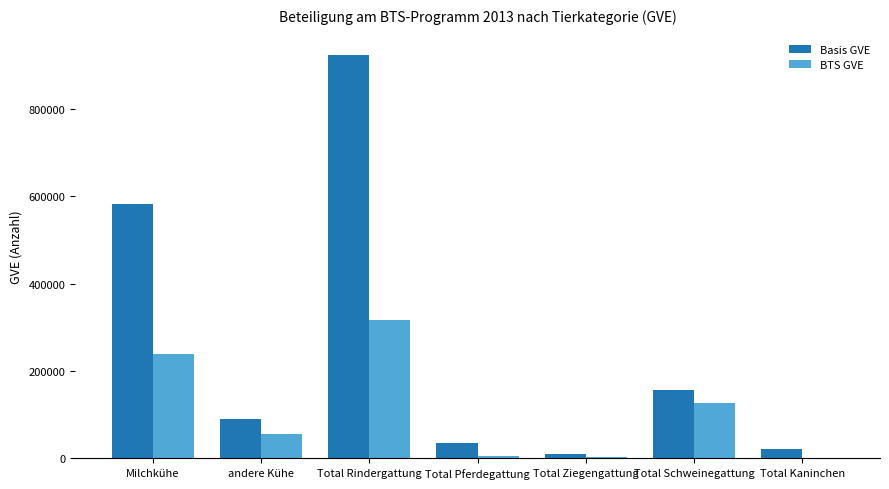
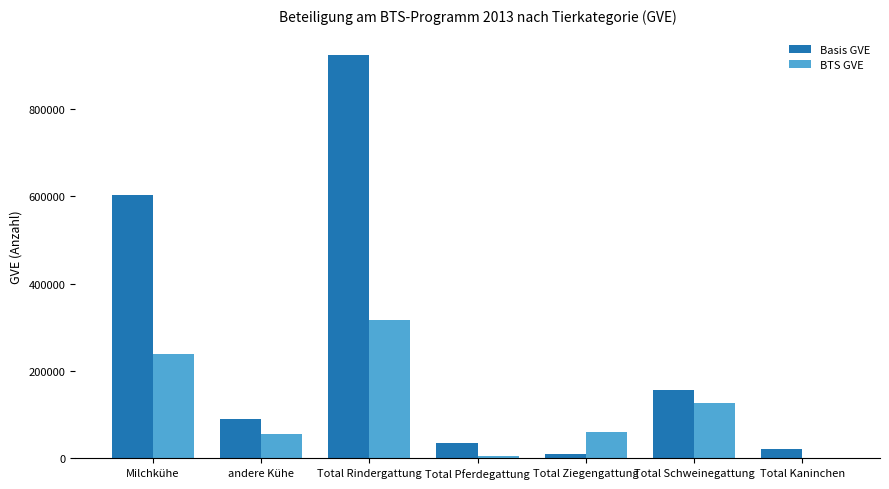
  {
    "Basis GVE": {
-     "Milchkühe": 580000,
+     "Milchkühe": 600000,
      "andere Kühe": 90000,
      "Total Rindergattung": 920000,
      "Total Pferdegattung": 30000,
      "Total Ziegengattung": 10000,
      "Total Schweinegattung": 160000,
      "Total Kaninchen": 20000
    },
    "BTS GVE": {
      "Milchkühe": 240000,
      "andere Kühe": 60000,
      "Total Rindergattung": 320000,
-     "Total Ziegengattung": 0,
+     "Total Ziegengattung": 60000,
      "Total Schweinegattung": 130000
    }
  }
